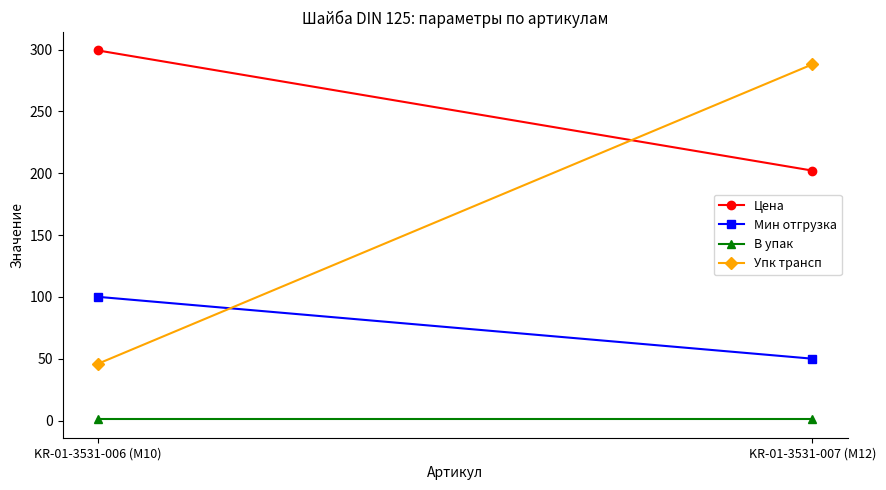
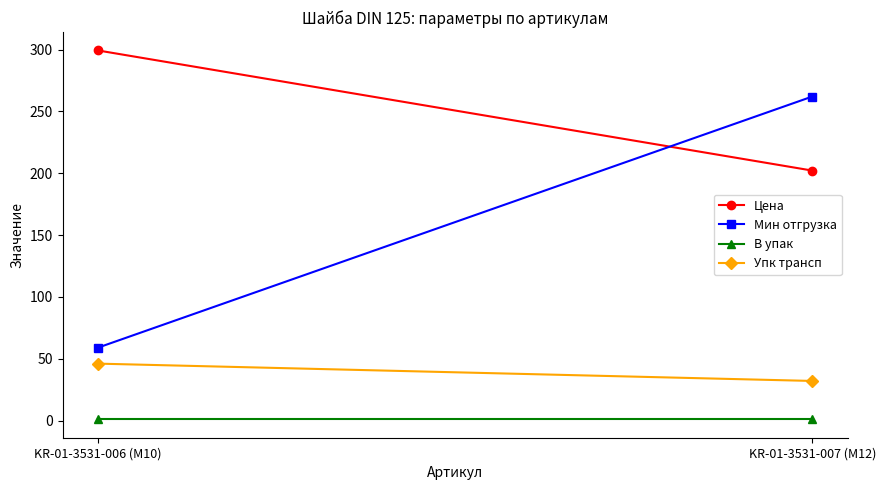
  {
    "Цена": {
      "KR-01-3531-006 (M10)": 299,
      "KR-01-3531-007 (M12)": 202
    },
    "Мин отгрузка": {
-     "KR-01-3531-006 (M10)": 100,
-     "KR-01-3531-007 (M12)": 50
+     "KR-01-3531-006 (M10)": 59,
+     "KR-01-3531-007 (M12)": 262
    },
    "В упак": {
      "KR-01-3531-006 (M10)": 1,
      "KR-01-3531-007 (M12)": 1
    },
    "Упк трансп": {
      "KR-01-3531-006 (M10)": 46,
-     "KR-01-3531-007 (M12)": 288
+     "KR-01-3531-007 (M12)": 32
    }
  }
